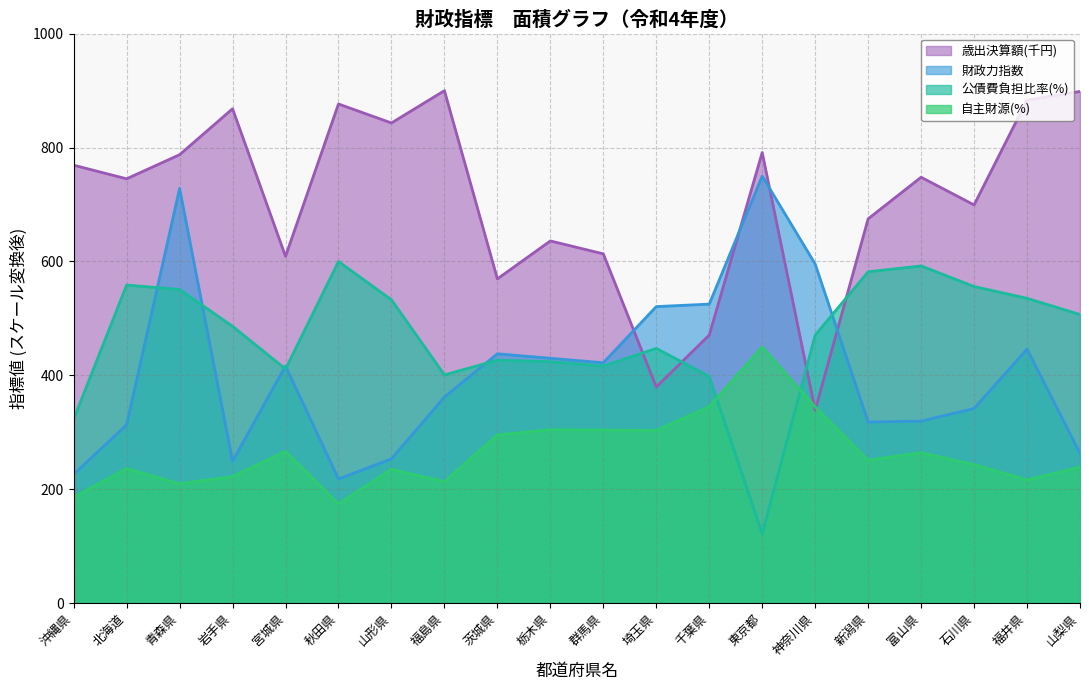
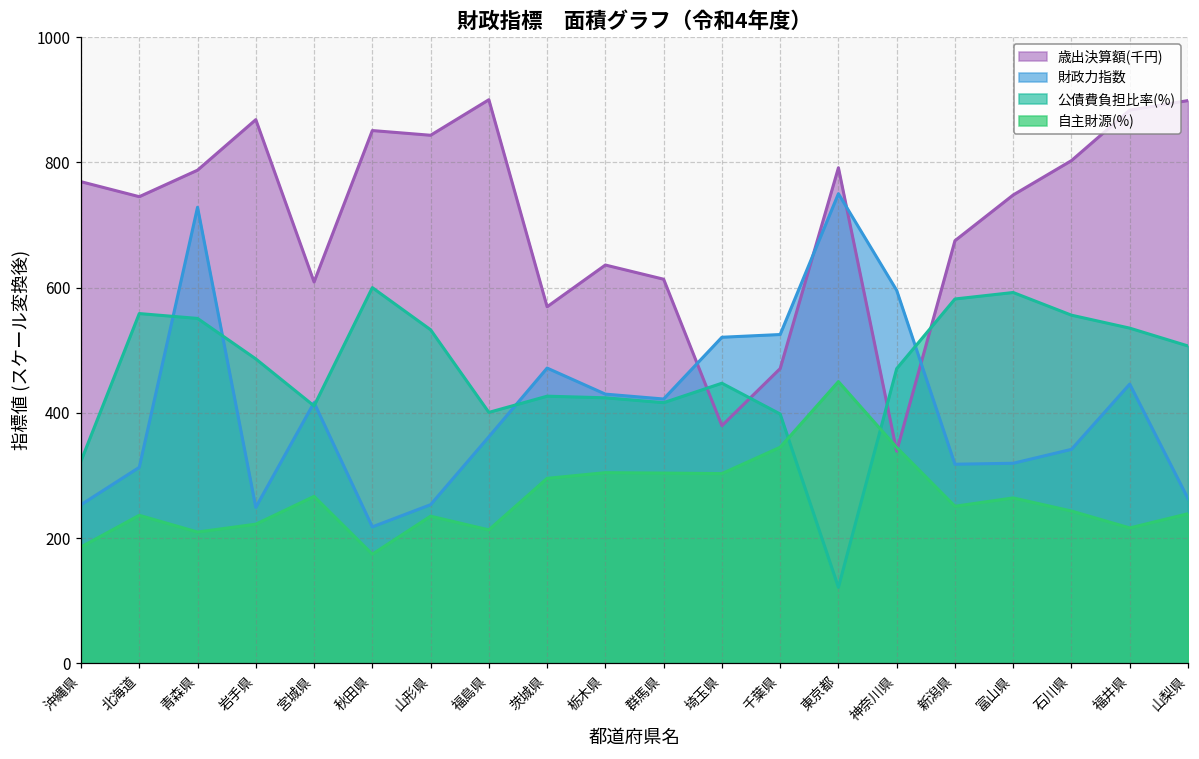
  {
    "歳出決算額(千円)": {
      "沖縄県": 770,
      "北海道": 750,
      "青森県": 790,
      "岩手県": 870,
      "宮城県": 610,
-     "秋田県": 880,
+     "秋田県": 850,
      "山形県": 840,
      "福島県": 900,
      "茨城県": 570,
      "栃木県": 640,
      "群馬県": 610,
      "埼玉県": 380,
      "千葉県": 470,
      "東京都": 790,
      "神奈川県": 340,
      "新潟県": 670,
      "富山県": 750,
-     "石川県": 700,
+     "石川県": 800,
      "山梨県": 900
    },
    "財政力指数": {
-     "沖縄県": 230,
+     "沖縄県": 250,
      "北海道": 310,
      "青森県": 730,
      "岩手県": 250,
      "宮城県": 420,
      "秋田県": 220,
      "山形県": 250,
      "福島県": 360,
-     "茨城県": 440,
+     "茨城県": 470,
      "栃木県": 430,
      "群馬県": 420,
      "埼玉県": 520,
      "千葉県": 530,
      "東京都": 750,
      "神奈川県": 600,
      "新潟県": 320,
      "富山県": 320,
      "石川県": 340,
      "福井県": 450,
      "山梨県": 260
    }
  }
